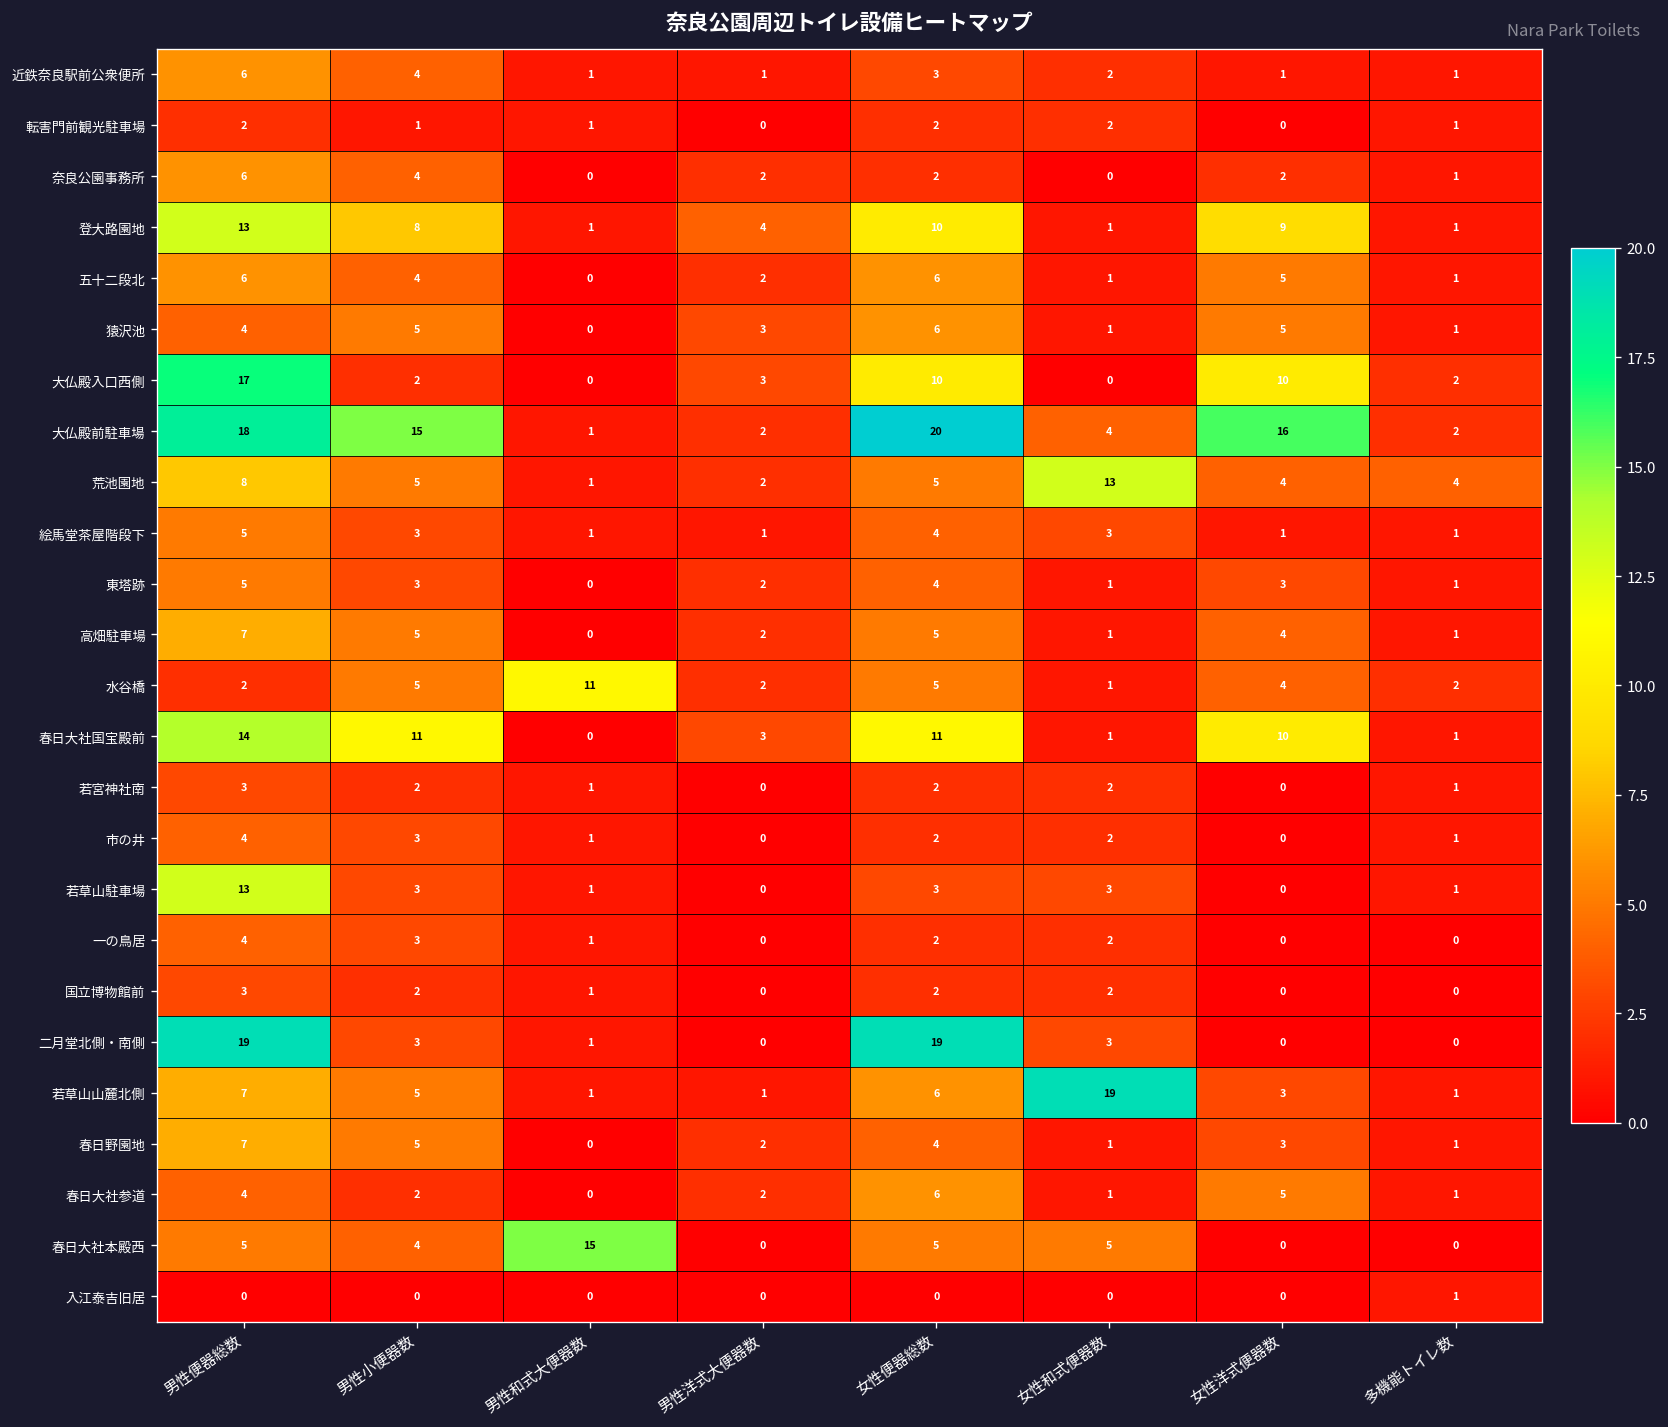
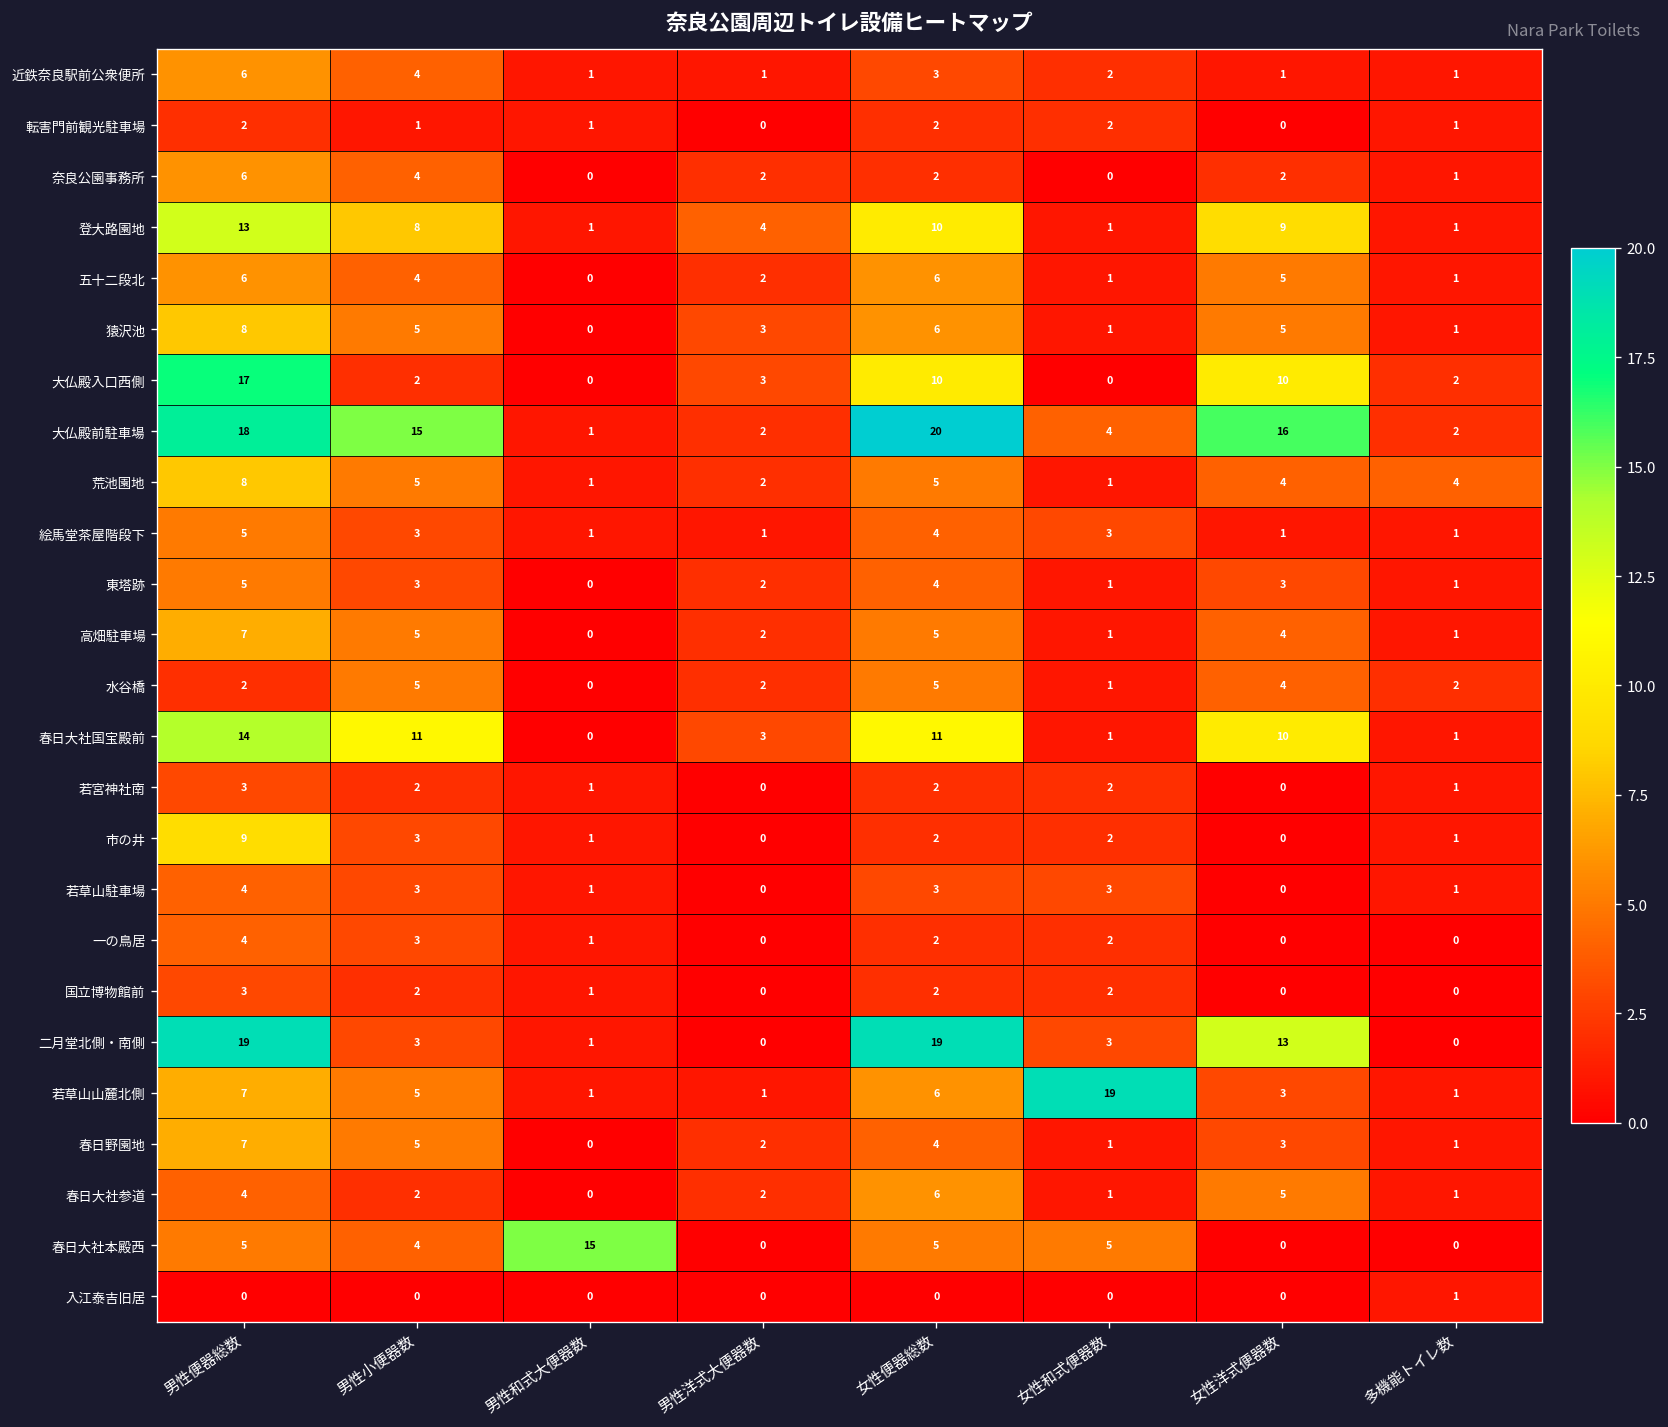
  {
    "近鉄奈良駅前公衆便所": {
      "男性便器総数": 6,
      "男性小便器数": 4,
      "男性和式大便器数": 1,
      "男性洋式大便器数": 1,
      "女性便器総数": 3,
      "女性和式便器数": 2,
      "女性洋式便器数": 1,
      "多機能トイレ数": 1
    },
    "転害門前観光駐車場": {
      "男性便器総数": 2,
      "男性小便器数": 1,
      "男性和式大便器数": 1,
      "男性洋式大便器数": 0,
      "女性便器総数": 2,
      "女性和式便器数": 2,
      "女性洋式便器数": 0,
      "多機能トイレ数": 1
    },
    "奈良公園事務所": {
      "男性便器総数": 6,
      "男性小便器数": 4,
      "男性和式大便器数": 0,
      "男性洋式大便器数": 2,
      "女性便器総数": 2,
      "女性和式便器数": 0,
      "女性洋式便器数": 2,
      "多機能トイレ数": 1
    },
    "登大路園地": {
      "男性便器総数": 13,
      "男性小便器数": 8,
      "男性和式大便器数": 1,
      "男性洋式大便器数": 4,
      "女性便器総数": 10,
      "女性和式便器数": 1,
      "女性洋式便器数": 9,
      "多機能トイレ数": 1
    },
    "五十二段北": {
      "男性便器総数": 6,
      "男性小便器数": 4,
      "男性和式大便器数": 0,
      "男性洋式大便器数": 2,
      "女性便器総数": 6,
      "女性和式便器数": 1,
      "女性洋式便器数": 5,
      "多機能トイレ数": 1
    },
    "猿沢池": {
-     "男性便器総数": 4,
+     "男性便器総数": 8,
      "男性小便器数": 5,
      "男性和式大便器数": 0,
      "男性洋式大便器数": 3,
      "女性便器総数": 6,
      "女性和式便器数": 1,
      "女性洋式便器数": 5,
      "多機能トイレ数": 1
    },
    "大仏殿入口西側": {
      "男性便器総数": 17,
      "男性小便器数": 2,
      "男性和式大便器数": 0,
      "男性洋式大便器数": 3,
      "女性便器総数": 10,
      "女性和式便器数": 0,
      "女性洋式便器数": 10,
      "多機能トイレ数": 2
    },
    "大仏殿前駐車場": {
      "男性便器総数": 18,
      "男性小便器数": 15,
      "男性和式大便器数": 1,
      "男性洋式大便器数": 2,
      "女性便器総数": 20,
      "女性和式便器数": 4,
      "女性洋式便器数": 16,
      "多機能トイレ数": 2
    },
    "荒池園地": {
      "男性便器総数": 8,
      "男性小便器数": 5,
      "男性和式大便器数": 1,
      "男性洋式大便器数": 2,
      "女性便器総数": 5,
-     "女性和式便器数": 13,
+     "女性和式便器数": 1,
      "女性洋式便器数": 4,
      "多機能トイレ数": 4
    },
    "絵馬堂茶屋階段下": {
      "男性便器総数": 5,
      "男性小便器数": 3,
      "男性和式大便器数": 1,
      "男性洋式大便器数": 1,
      "女性便器総数": 4,
      "女性和式便器数": 3,
      "女性洋式便器数": 1,
      "多機能トイレ数": 1
    },
    "東塔跡": {
      "男性便器総数": 5,
      "男性小便器数": 3,
      "男性和式大便器数": 0,
      "男性洋式大便器数": 2,
      "女性便器総数": 4,
      "女性和式便器数": 1,
      "女性洋式便器数": 3,
      "多機能トイレ数": 1
    },
    "高畑駐車場": {
      "男性便器総数": 7,
      "男性小便器数": 5,
      "男性和式大便器数": 0,
      "男性洋式大便器数": 2,
      "女性便器総数": 5,
      "女性和式便器数": 1,
      "女性洋式便器数": 4,
      "多機能トイレ数": 1
    },
    "水谷橋": {
      "男性便器総数": 2,
      "男性小便器数": 5,
-     "男性和式大便器数": 11,
+     "男性和式大便器数": 0,
      "男性洋式大便器数": 2,
      "女性便器総数": 5,
      "女性和式便器数": 1,
      "女性洋式便器数": 4,
      "多機能トイレ数": 2
    },
    "春日大社国宝殿前": {
      "男性便器総数": 14,
      "男性小便器数": 11,
      "男性和式大便器数": 0,
      "男性洋式大便器数": 3,
      "女性便器総数": 11,
      "女性和式便器数": 1,
      "女性洋式便器数": 10,
      "多機能トイレ数": 1
    },
    "若宮神社南": {
      "男性便器総数": 3,
      "男性小便器数": 2,
      "男性和式大便器数": 1,
      "男性洋式大便器数": 0,
      "女性便器総数": 2,
      "女性和式便器数": 2,
      "女性洋式便器数": 0,
      "多機能トイレ数": 1
    },
    "市の井": {
-     "男性便器総数": 4,
+     "男性便器総数": 9,
      "男性小便器数": 3,
      "男性和式大便器数": 1,
      "男性洋式大便器数": 0,
      "女性便器総数": 2,
      "女性和式便器数": 2,
      "女性洋式便器数": 0,
      "多機能トイレ数": 1
    },
    "若草山駐車場": {
-     "男性便器総数": 13,
+     "男性便器総数": 4,
      "男性小便器数": 3,
      "男性和式大便器数": 1,
      "男性洋式大便器数": 0,
      "女性便器総数": 3,
      "女性和式便器数": 3,
      "女性洋式便器数": 0,
      "多機能トイレ数": 1
    },
    "一の鳥居": {
      "男性便器総数": 4,
      "男性小便器数": 3,
      "男性和式大便器数": 1,
      "男性洋式大便器数": 0,
      "女性便器総数": 2,
      "女性和式便器数": 2,
      "女性洋式便器数": 0,
      "多機能トイレ数": 0
    },
    "国立博物館前": {
      "男性便器総数": 3,
      "男性小便器数": 2,
      "男性和式大便器数": 1,
      "男性洋式大便器数": 0,
      "女性便器総数": 2,
      "女性和式便器数": 2,
      "女性洋式便器数": 0,
      "多機能トイレ数": 0
    },
    "二月堂北側・南側": {
      "男性便器総数": 19,
      "男性小便器数": 3,
      "男性和式大便器数": 1,
      "男性洋式大便器数": 0,
      "女性便器総数": 19,
      "女性和式便器数": 3,
-     "女性洋式便器数": 0,
+     "女性洋式便器数": 13,
      "多機能トイレ数": 0
    },
    "若草山山麓北側": {
      "男性便器総数": 7,
      "男性小便器数": 5,
      "男性和式大便器数": 1,
      "男性洋式大便器数": 1,
      "女性便器総数": 6,
      "女性和式便器数": 19,
      "女性洋式便器数": 3,
      "多機能トイレ数": 1
    },
    "春日野園地": {
      "男性便器総数": 7,
      "男性小便器数": 5,
      "男性和式大便器数": 0,
      "男性洋式大便器数": 2,
      "女性便器総数": 4,
      "女性和式便器数": 1,
      "女性洋式便器数": 3,
      "多機能トイレ数": 1
    },
    "春日大社参道": {
      "男性便器総数": 4,
      "男性小便器数": 2,
      "男性和式大便器数": 0,
      "男性洋式大便器数": 2,
      "女性便器総数": 6,
      "女性和式便器数": 1,
      "女性洋式便器数": 5,
      "多機能トイレ数": 1
    },
    "春日大社本殿西": {
      "男性便器総数": 5,
      "男性小便器数": 4,
      "男性和式大便器数": 15,
      "男性洋式大便器数": 0,
      "女性便器総数": 5,
      "女性和式便器数": 5,
      "女性洋式便器数": 0,
      "多機能トイレ数": 0
    },
    "入江泰吉旧居": {
      "男性便器総数": 0,
      "男性小便器数": 0,
      "男性和式大便器数": 0,
      "男性洋式大便器数": 0,
      "女性便器総数": 0,
      "女性和式便器数": 0,
      "女性洋式便器数": 0,
      "多機能トイレ数": 1
    }
  }
